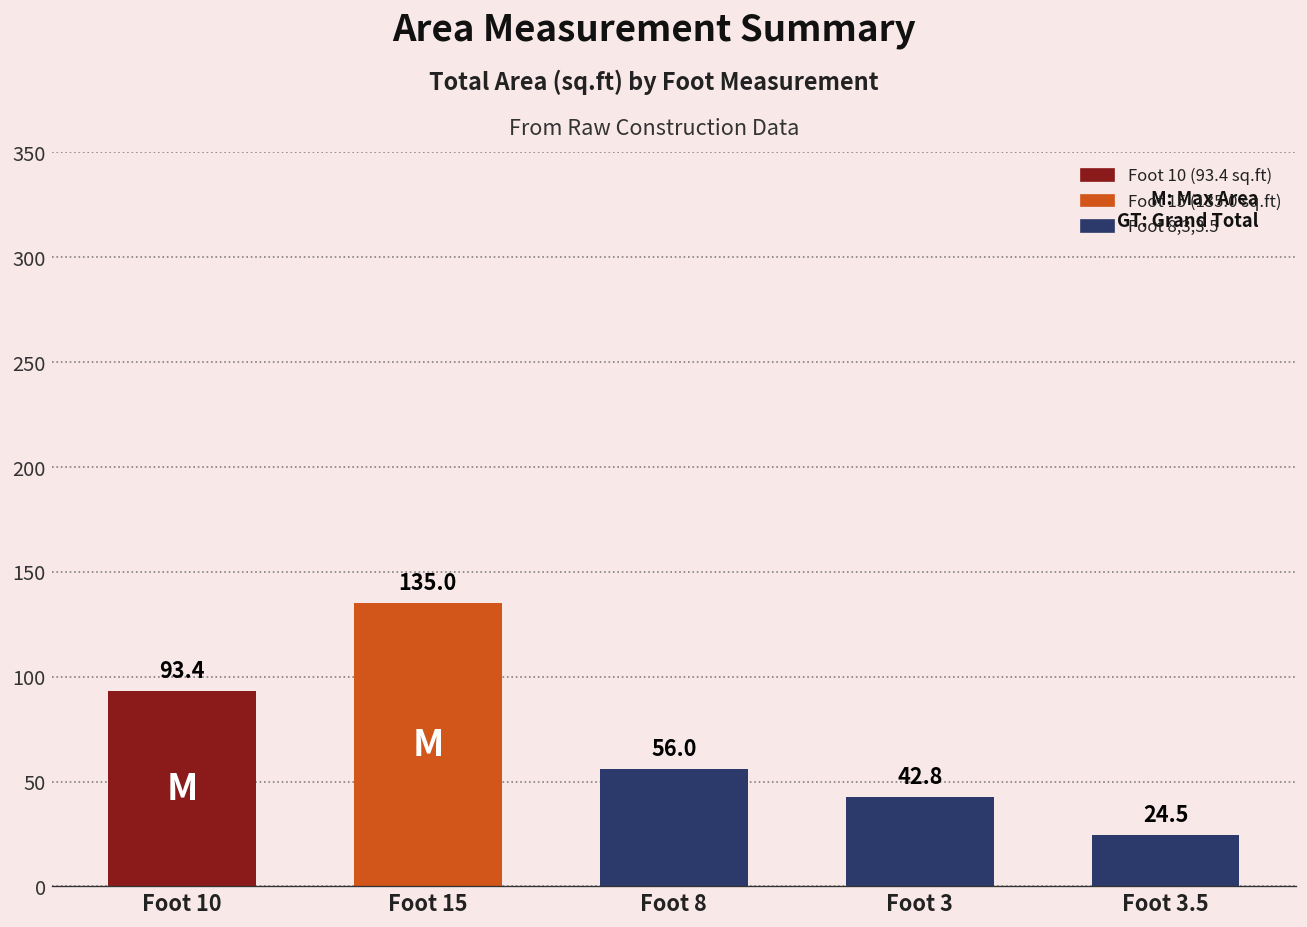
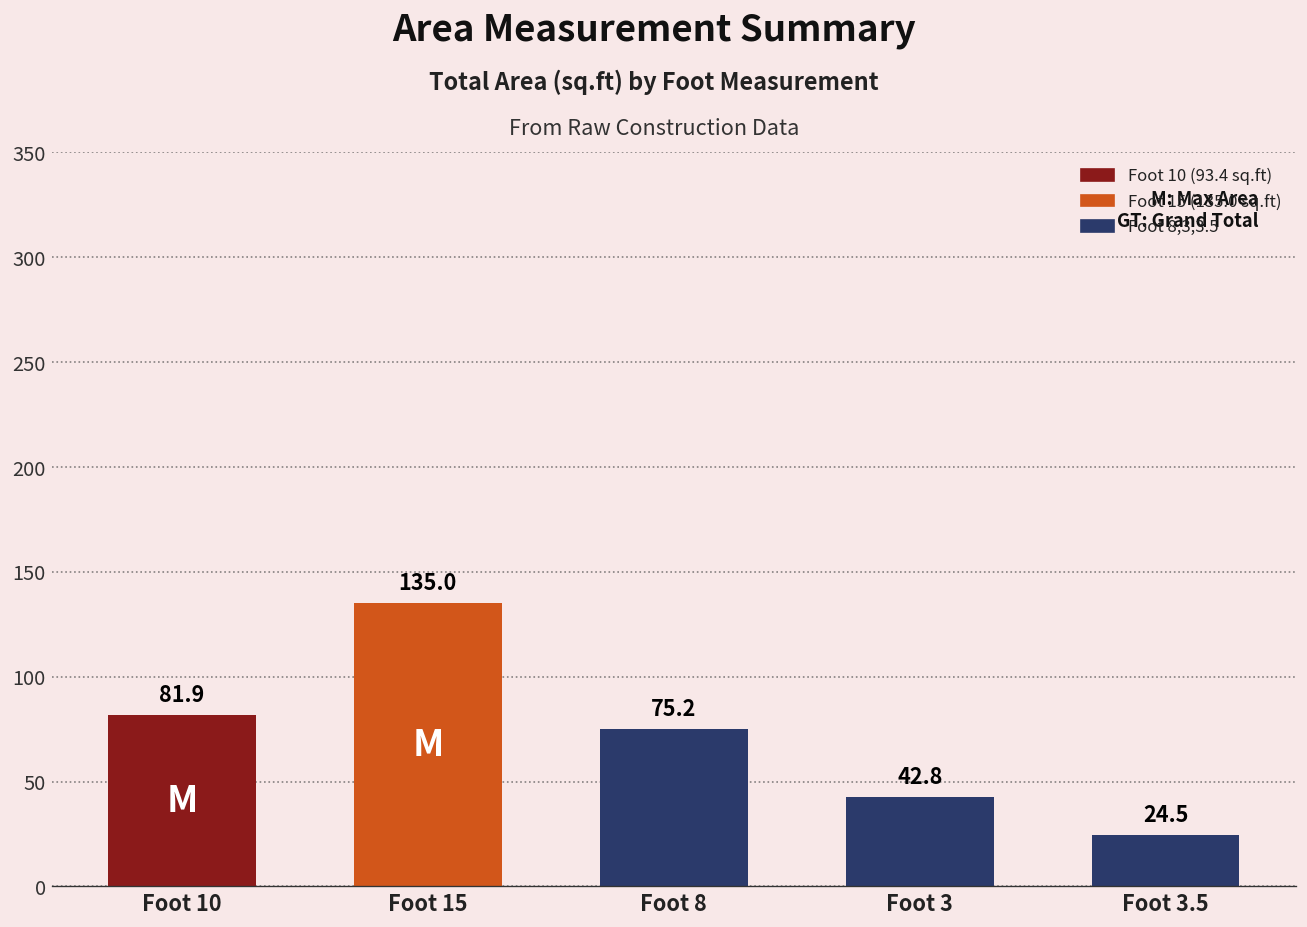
  {
-   "Foot 10": 93.4,
+   "Foot 10": 81.9,
    "Foot 15": 135.0,
-   "Foot 8": 56.0,
+   "Foot 8": 75.2,
    "Foot 3": 42.8,
    "Foot 3.5": 24.5
  }
